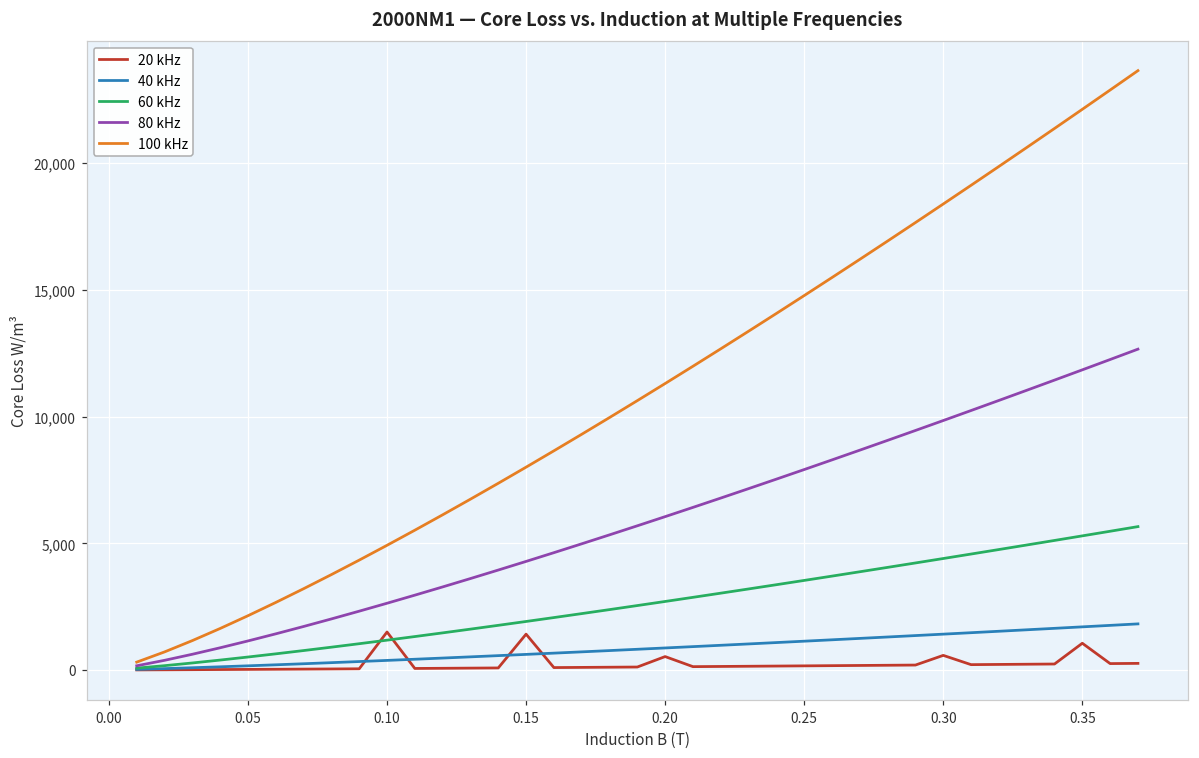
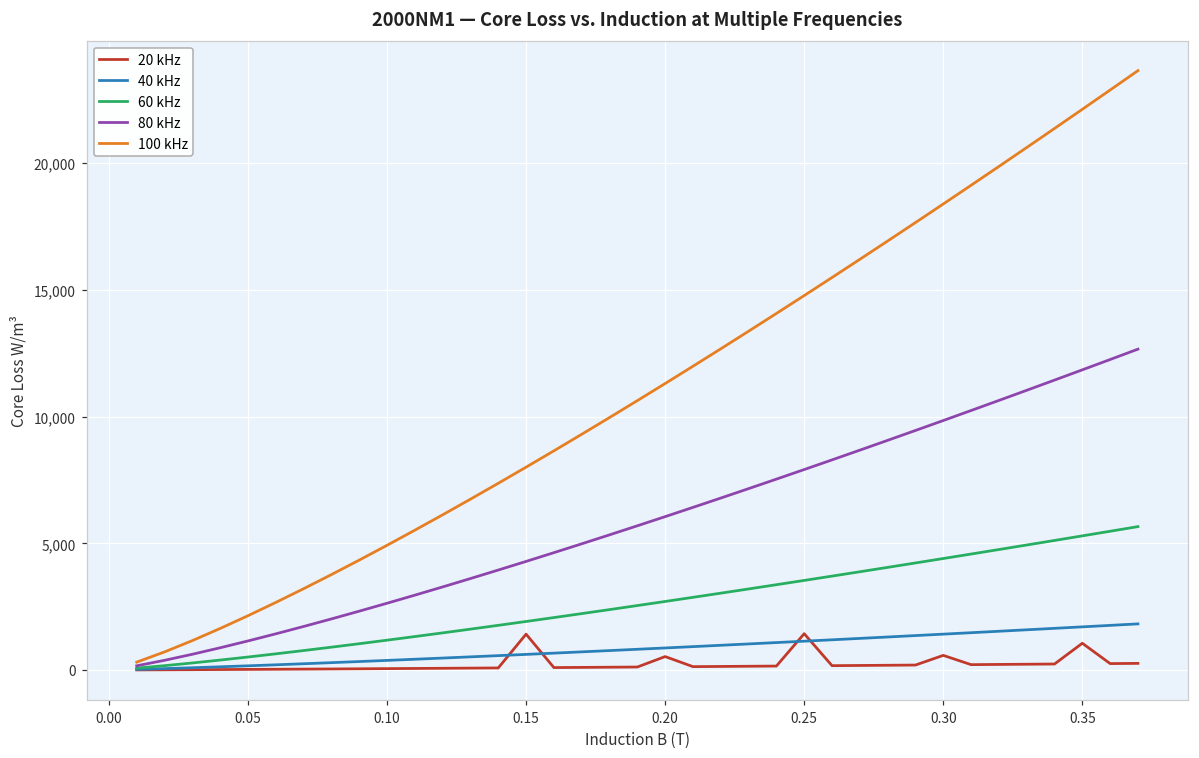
  {
    "20 kHz": {
      "0.05": "0",
-     "0.10": "1,500",
+     "0.10": "100",
      "0.15": "1,400",
      "0.20": "500",
-     "0.25": "200",
+     "0.25": "1,400",
      "0.30": "600",
      "0.35": "1,100"
    },
    "40 kHz": {
      "0.05": "200",
      "0.10": "400",
      "0.15": "600",
      "0.20": "900",
      "0.25": "1,100",
      "0.30": "1,400",
      "0.35": "1,700"
    },
    "60 kHz": {
      "0.05": "500",
      "0.10": "1,200",
      "0.15": "1,900",
      "0.20": "2,700",
      "0.25": "3,500",
      "0.30": "4,400",
      "0.35": "5,300"
    },
    "80 kHz": {
      "0.05": "1,100",
      "0.10": "2,600",
      "0.15": "4,300",
      "0.20": "6,100",
      "0.25": "7,900",
      "0.30": "9,800",
      "0.35": "11,800"
    },
    "100 kHz": {
      "0.05": "2,100",
      "0.10": "4,900",
      "0.15": "8,000",
      "0.20": "11,300",
      "0.25": "14,800",
      "0.30": "18,400",
      "0.35": "22,100"
    }
  }
